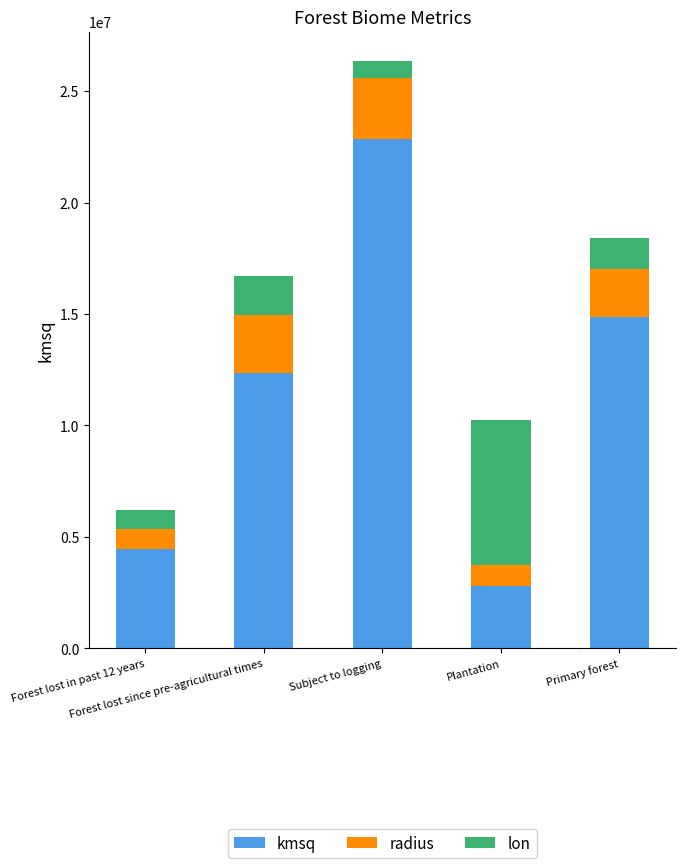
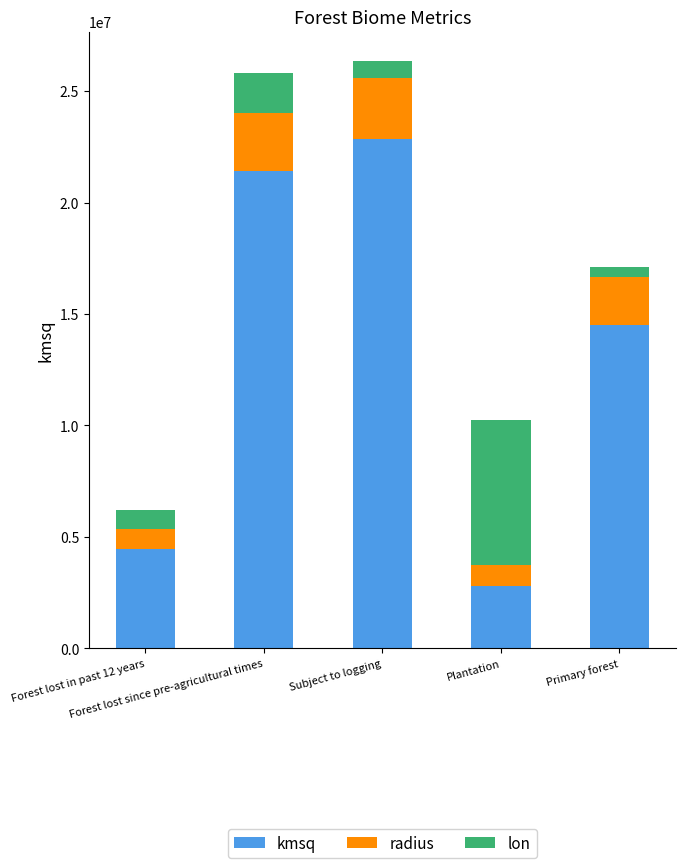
  {
    "kmsq": {
      "Forest lost in past 12 years": 4500000,
-     "Forest lost since pre-agricultural times": 12300000,
+     "Forest lost since pre-agricultural times": 21400000,
      "Subject to logging": 22900000,
      "Plantation": 2800000,
-     "Primary forest": 14900000
+     "Primary forest": 14500000
    },
    "radius": {
      "Forest lost in past 12 years": 900000,
      "Forest lost since pre-agricultural times": 2600000,
      "Subject to logging": 2700000,
      "Plantation": 900000,
      "Primary forest": 2200000
    },
    "lon": {
      "Forest lost in past 12 years": 900000,
      "Forest lost since pre-agricultural times": 1800000,
      "Subject to logging": 800000,
      "Plantation": 6500000,
-     "Primary forest": 1400000
+     "Primary forest": 500000
    }
  }
